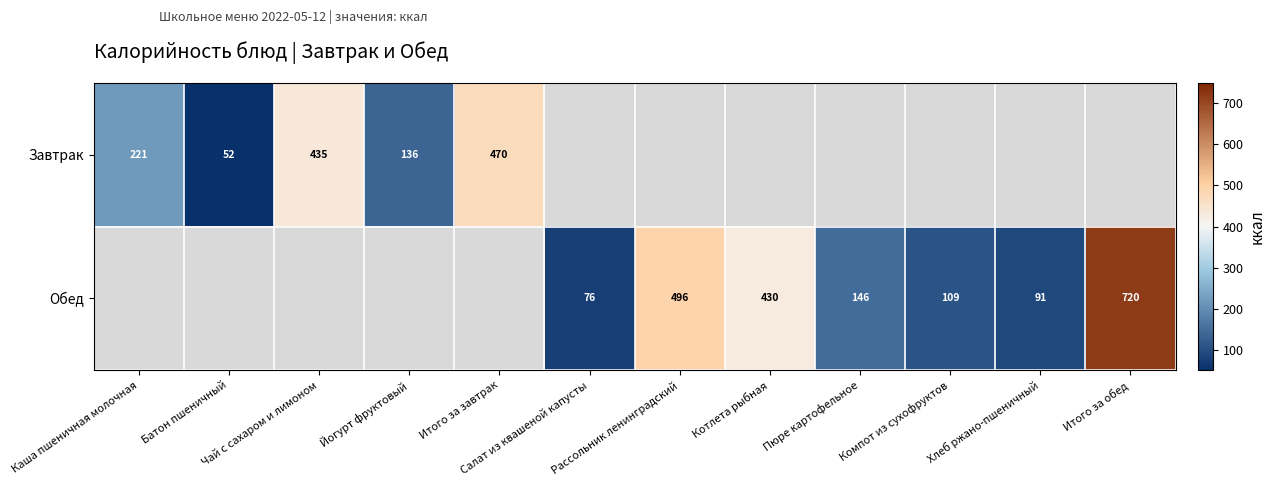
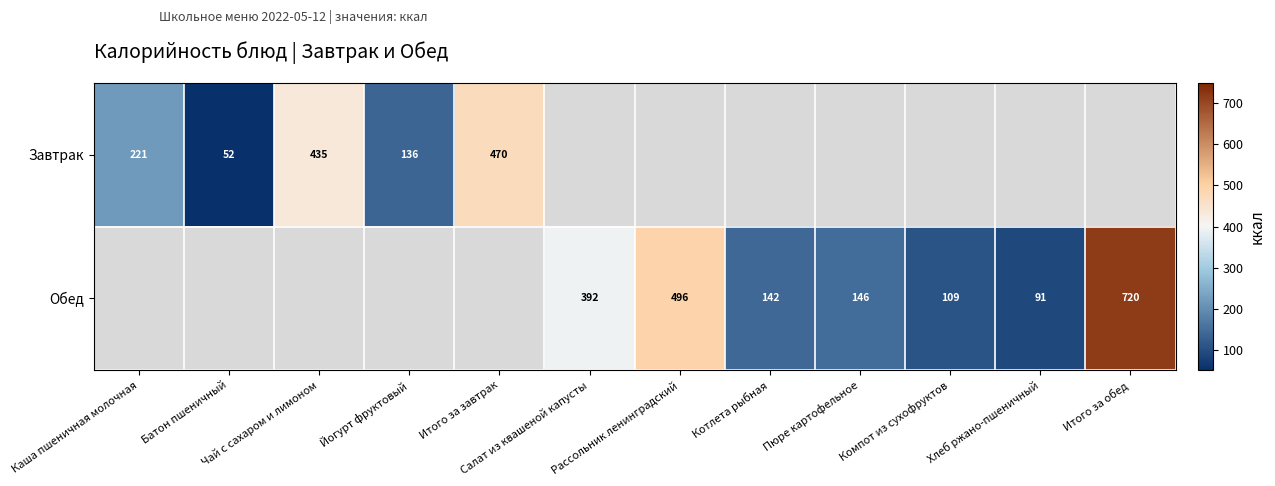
  {
    "Завтрак": {
      "Каша пшеничная молочная": 221,
      "Батон пшеничный": 52,
      "Чай с сахаром и лимоном": 435,
      "Йогурт фруктовый": 136,
      "Итого за завтрак": 470
    },
    "Обед": {
-     "Салат из квашеной капусты": 76,
+     "Салат из квашеной капусты": 392,
      "Рассольник ленинградский": 496,
-     "Котлета рыбная": 430,
+     "Котлета рыбная": 142,
      "Пюре картофельное": 146,
      "Компот из сухофруктов": 109,
      "Хлеб ржано-пшеничный": 91,
      "Итого за обед": 720
    }
  }
